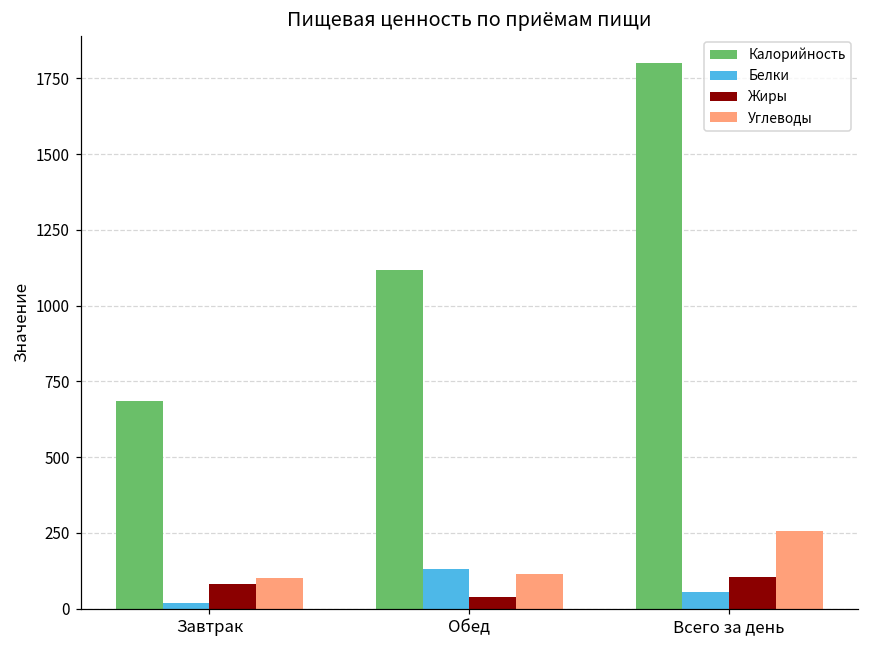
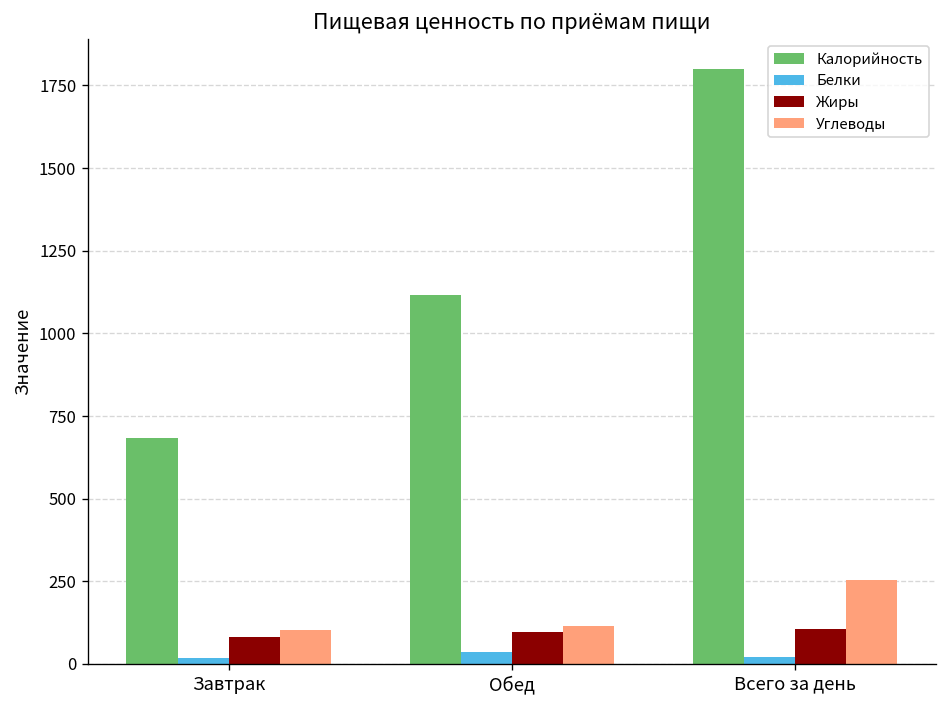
  {
    "Калорийность": {
      "Завтрак": 680,
      "Обед": 1120,
      "Всего за день": 1800
    },
    "Белки": {
      "Завтрак": 20,
-     "Обед": 130,
-     "Всего за день": 50
+     "Обед": 40,
+     "Всего за день": 20
    },
    "Жиры": {
      "Завтрак": 80,
-     "Обед": 40,
+     "Обед": 100,
      "Всего за день": 100
    },
    "Углеводы": {
      "Завтрак": 100,
      "Обед": 110,
      "Всего за день": 260
    }
  }
